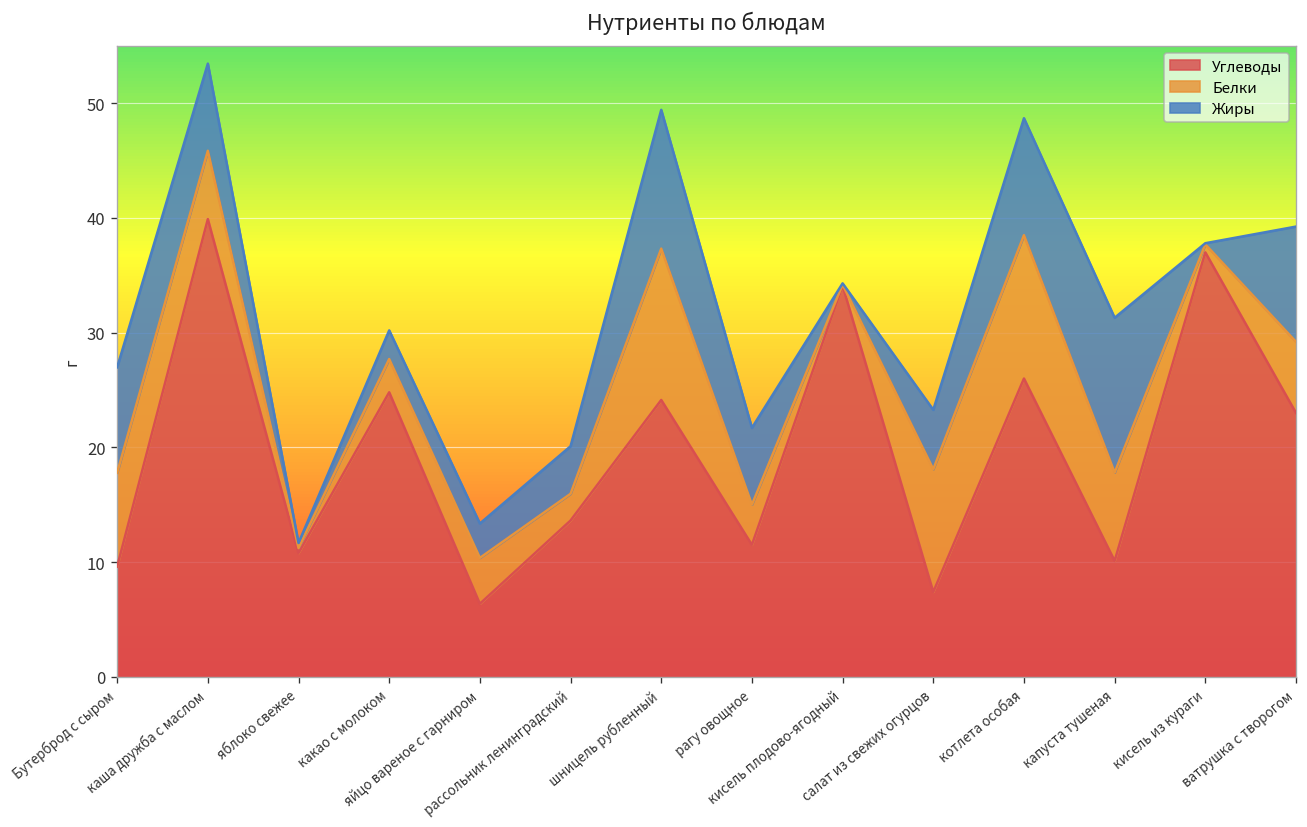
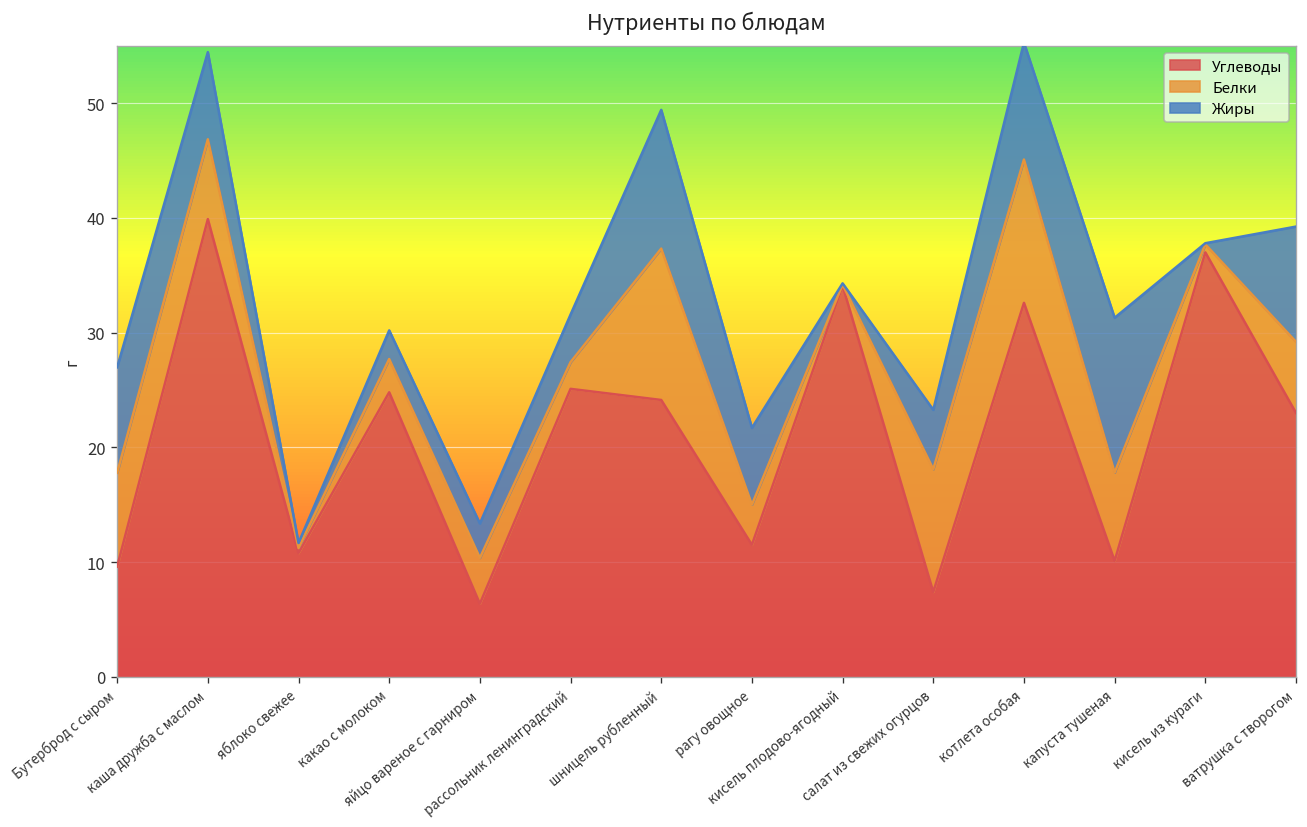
  {
    "Углеводы": {
      "Бутерброд с сыром": 10,
      "каша дружба с маслом": 40,
      "яблоко свежее": 11,
      "какао с молоком": 25,
      "яйцо вареное с гарниром": 6,
-     "рассольник ленинградский": 14,
+     "рассольник ленинградский": 25,
      "шницель рубленный": 24,
      "рагу овощное": 12,
      "салат из свежих огурцов": 7,
-     "котлета особая": 26,
+     "котлета особая": 33,
      "капуста тушеная": 10,
      "кисель из кураги": 37,
      "ватрушка с творогом": 23
    },
    "Белки": {
      "Бутерброд с сыром": 8,
-     "каша дружба с маслом": 6,
+     "каша дружба с маслом": 7,
      "яблоко свежее": 0,
      "какао с молоком": 3,
      "яйцо вареное с гарниром": 4,
      "рассольник ленинградский": 2,
      "шницель рубленный": 13,
      "рагу овощное": 4,
      "салат из свежих огурцов": 11,
      "котлета особая": 13,
      "капуста тушеная": 8,
      "ватрушка с творогом": 6
    },
    "Жиры": {
      "Бутерброд с сыром": 9,
      "каша дружба с маслом": 8,
      "яблоко свежее": 0,
      "какао с молоком": 3,
      "яйцо вареное с гарниром": 3,
      "рассольник ленинградский": 4,
      "шницель рубленный": 12,
      "рагу овощное": 7,
      "салат из свежих огурцов": 5,
      "капуста тушеная": 14,
      "ватрушка с творогом": 10
    }
  }
